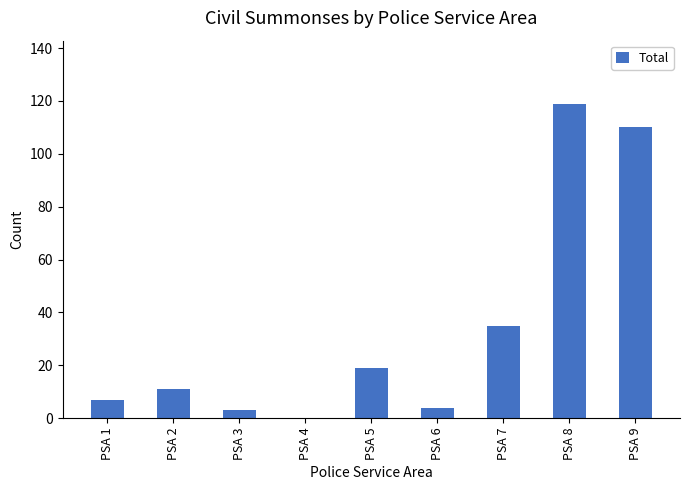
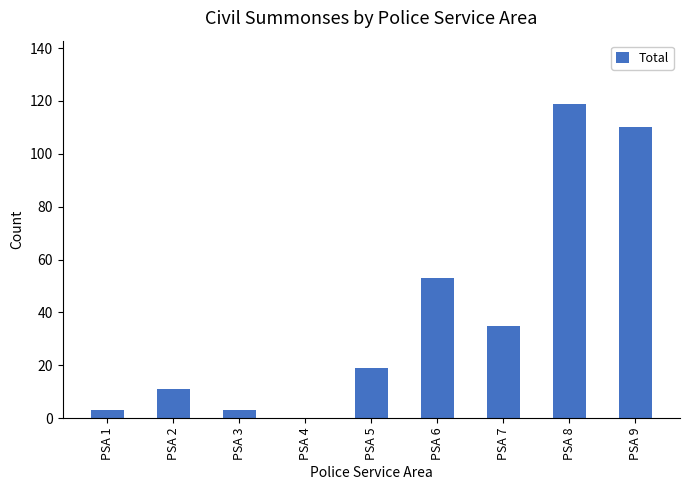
  {
-   "PSA 1": 7,
+   "PSA 1": 3,
    "PSA 2": 11,
    "PSA 3": 3,
    "PSA 4": 0,
    "PSA 5": 19,
-   "PSA 6": 4,
+   "PSA 6": 53,
    "PSA 7": 35,
    "PSA 8": 119,
    "PSA 9": 110
  }
